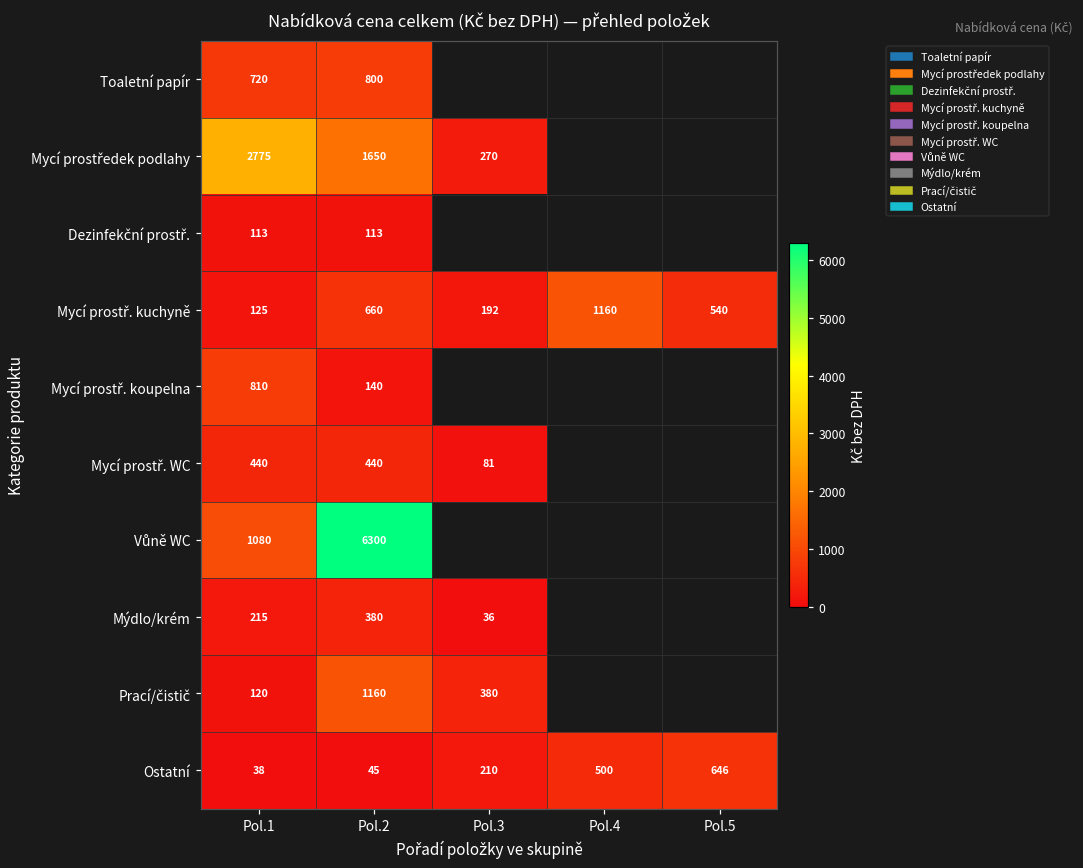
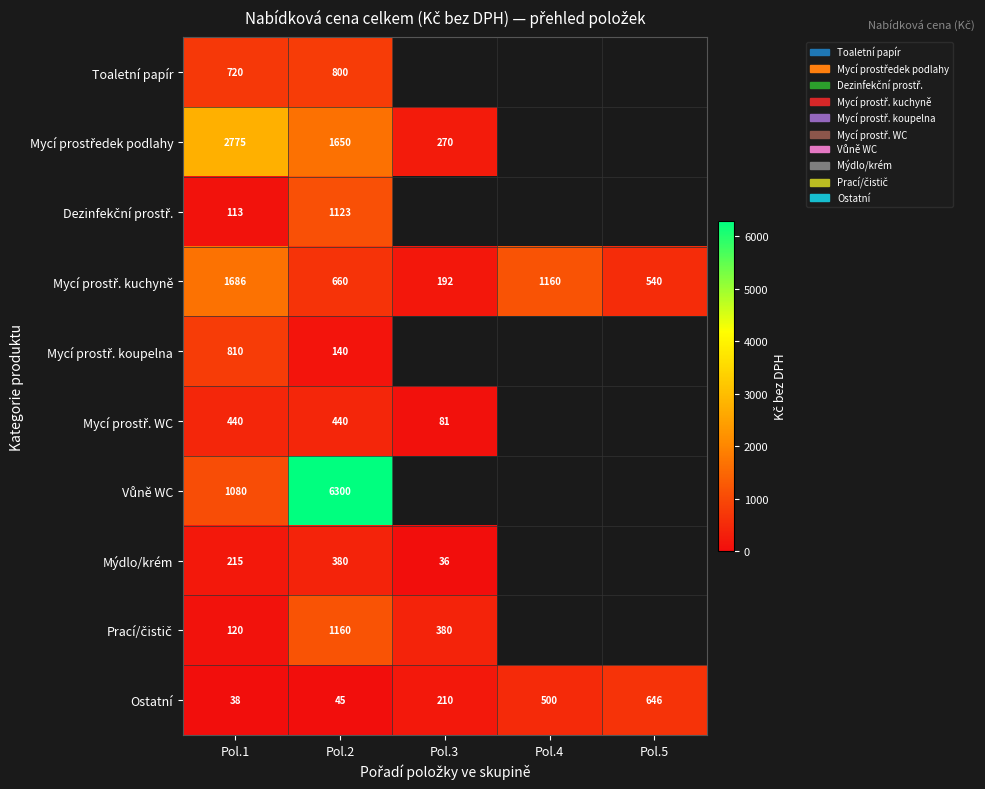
  {
    "Toaletní papír": {
      "Pol.1": 720,
      "Pol.2": 800
    },
    "Mycí prostředek podlahy": {
      "Pol.1": 2775,
      "Pol.2": 1650,
      "Pol.3": 270
    },
    "Dezinfekční prostř.": {
      "Pol.1": 113,
-     "Pol.2": 113
+     "Pol.2": 1123
    },
    "Mycí prostř. kuchyně": {
-     "Pol.1": 125,
+     "Pol.1": 1686,
      "Pol.2": 660,
      "Pol.3": 192,
      "Pol.4": 1160,
      "Pol.5": 540
    },
    "Mycí prostř. koupelna": {
      "Pol.1": 810,
      "Pol.2": 140
    },
    "Mycí prostř. WC": {
      "Pol.1": 440,
      "Pol.2": 440,
      "Pol.3": 81
    },
    "Vůně WC": {
      "Pol.1": 1080,
      "Pol.2": 6300
    },
    "Mýdlo/krém": {
      "Pol.1": 215,
      "Pol.2": 380,
      "Pol.3": 36
    },
    "Prací/čistič": {
      "Pol.1": 120,
      "Pol.2": 1160,
      "Pol.3": 380
    },
    "Ostatní": {
      "Pol.1": 38,
      "Pol.2": 45,
      "Pol.3": 210,
      "Pol.4": 500,
      "Pol.5": 646
    }
  }
